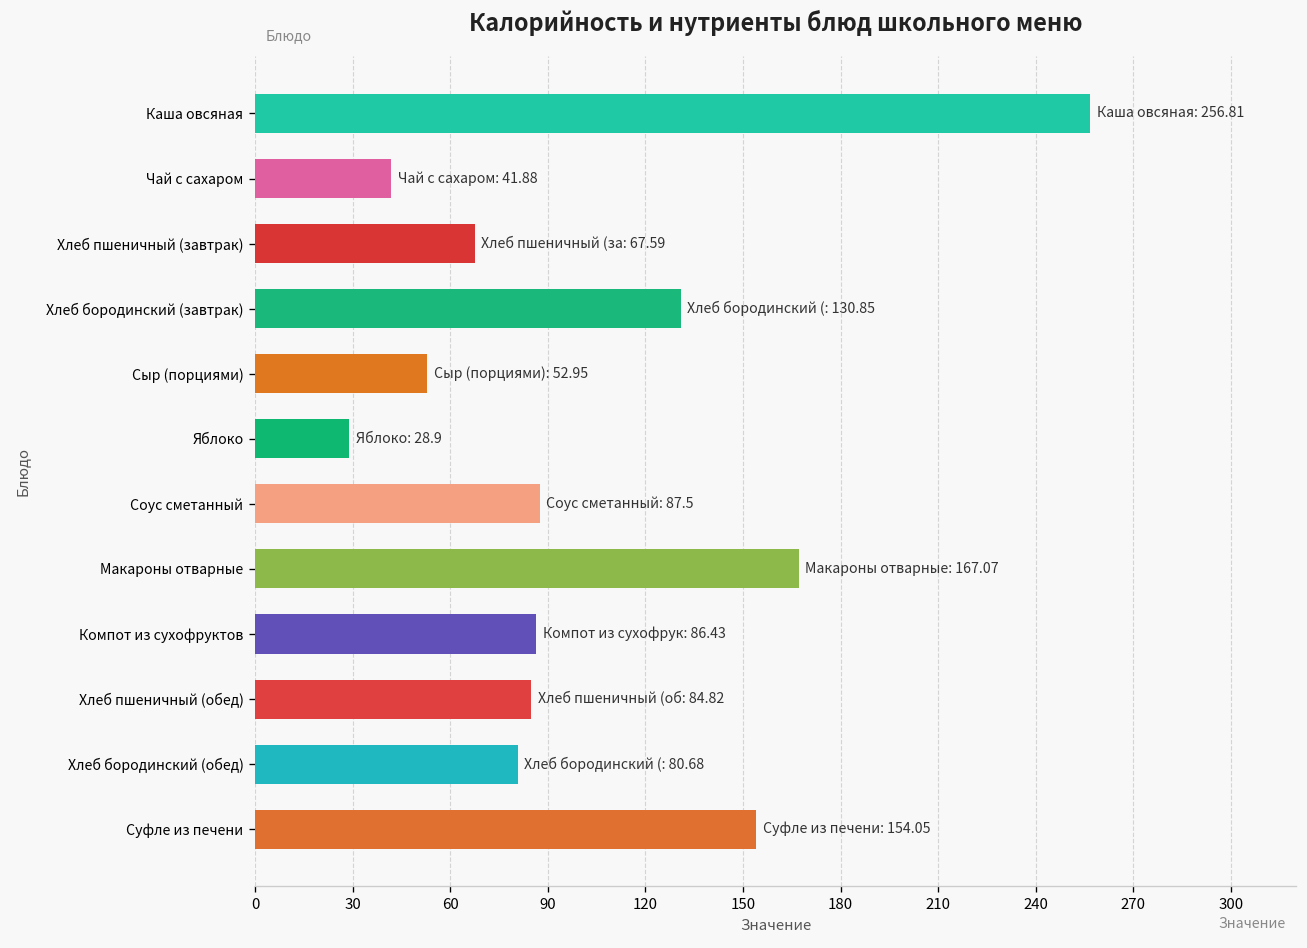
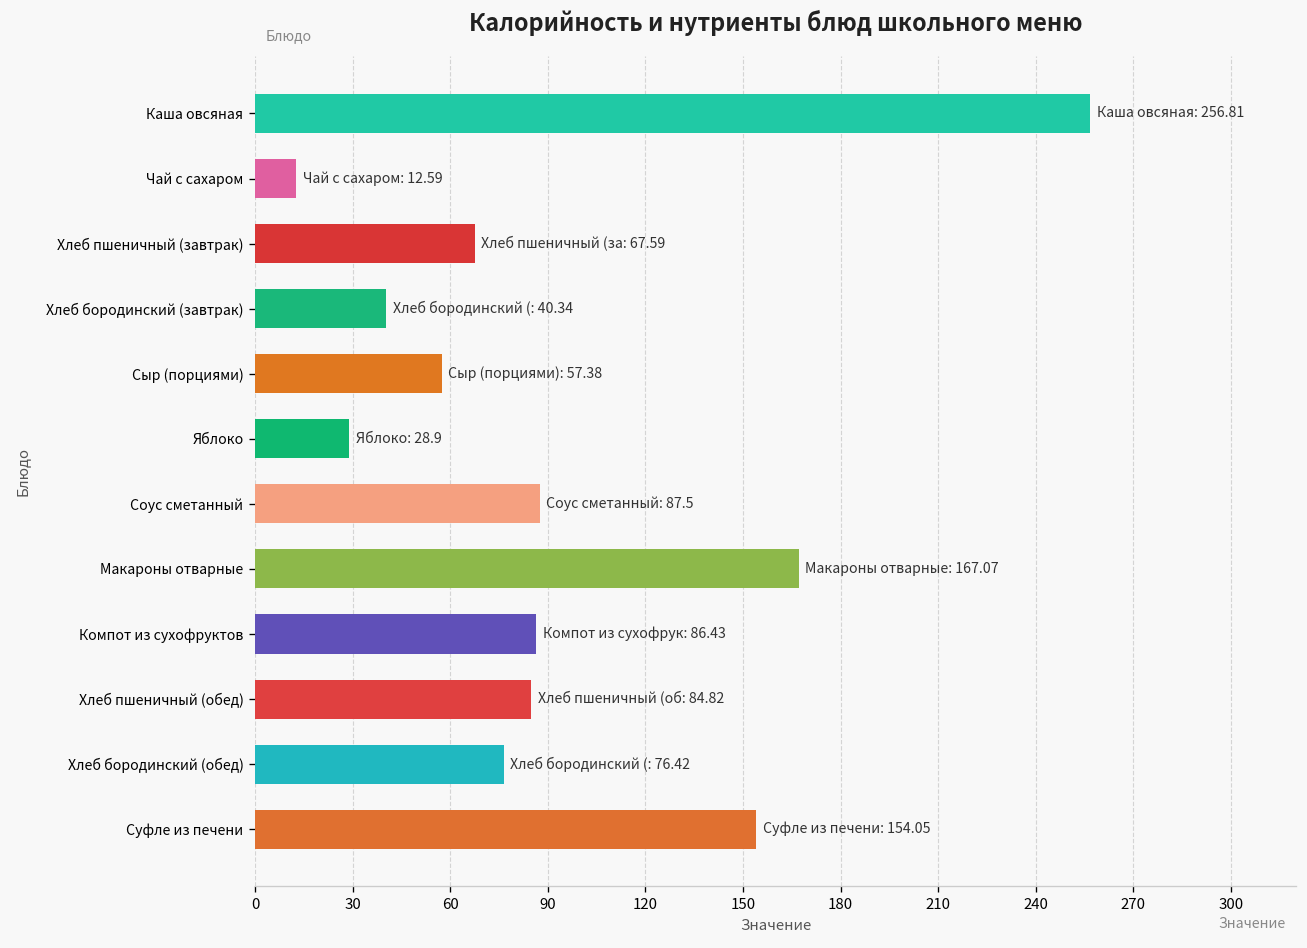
  {
    "Каша овсяная": 256.81,
-   "Чай с сахаром": 41.88,
+   "Чай с сахаром": 12.59,
    "Хлеб пшеничный (завтрак)": 67.59,
-   "Хлеб бородинский (завтрак)": 130.85,
-   "Сыр (порциями)": 52.95,
+   "Хлеб бородинский (завтрак)": 40.34,
+   "Сыр (порциями)": 57.38,
    "Яблоко": 28.9,
    "Соус сметанный": 87.5,
    "Макароны отварные": 167.07,
    "Компот из сухофруктов": 86.43,
    "Хлеб пшеничный (обед)": 84.82,
-   "Хлеб бородинский (обед)": 80.68,
+   "Хлеб бородинский (обед)": 76.42,
    "Суфле из печени": 154.05
  }
